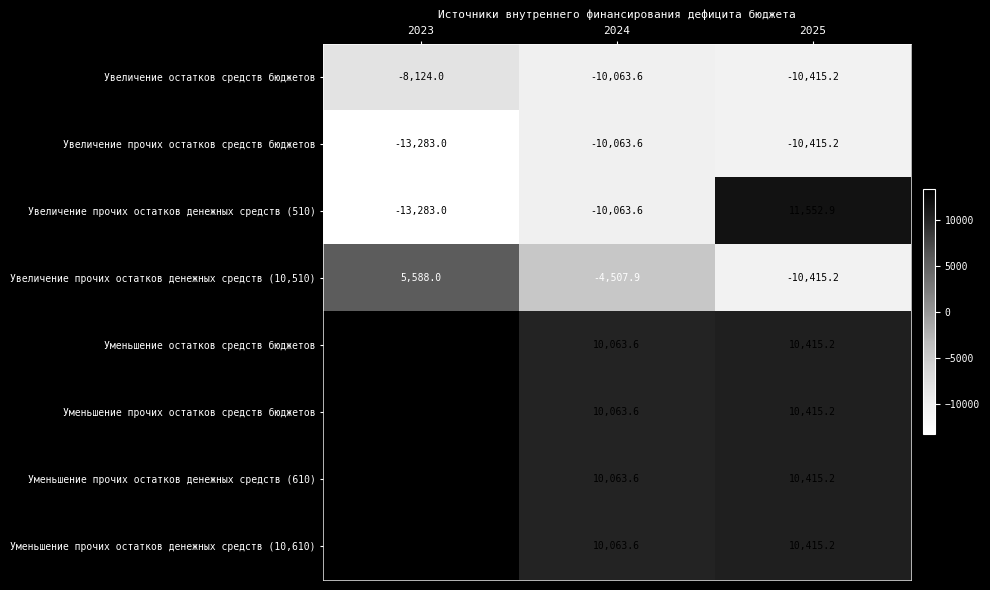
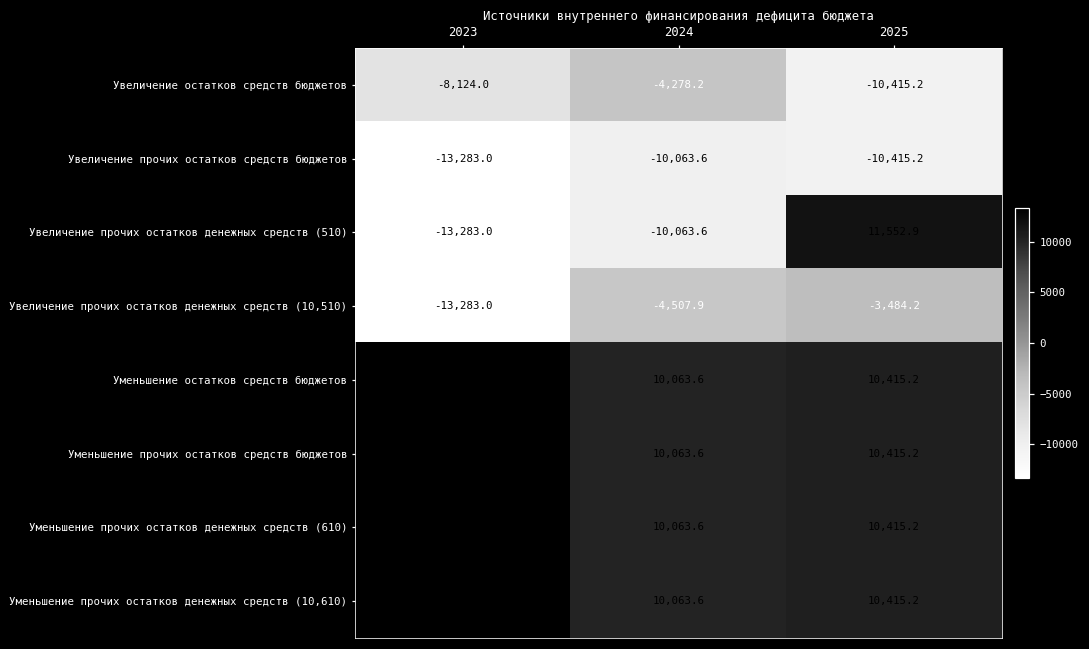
  {
    "Увеличение остатков средств бюджетов": {
      "2023": "-8,124.0",
-     "2024": "-10,063.6",
+     "2024": "-4,278.2",
      "2025": "-10,415.2"
    },
    "Увеличение прочих остатков средств бюджетов": {
      "2023": "-13,283.0",
      "2024": "-10,063.6",
      "2025": "-10,415.2"
    },
    "Увеличение прочих остатков денежных средств (510)": {
      "2023": "-13,283.0",
      "2024": "-10,063.6"
    },
    "Увеличение прочих остатков денежных средств (10,510)": {
-     "2023": "5,588.0",
+     "2023": "-13,283.0",
      "2024": "-4,507.9",
-     "2025": "-10,415.2"
+     "2025": "-3,484.2"
    }
  }
